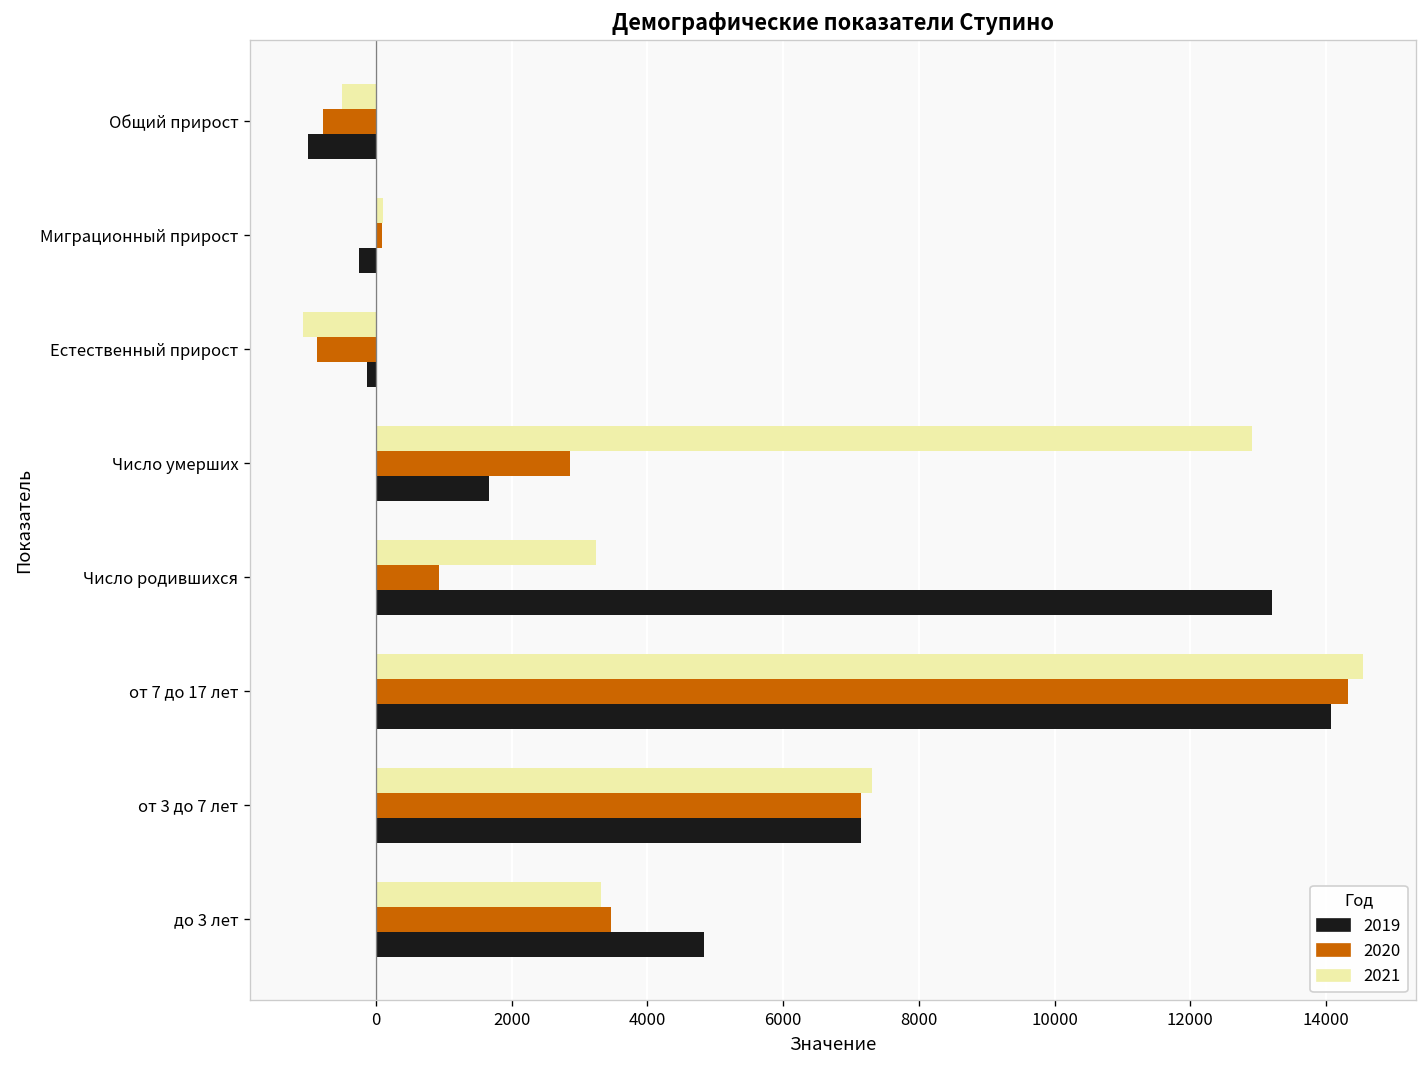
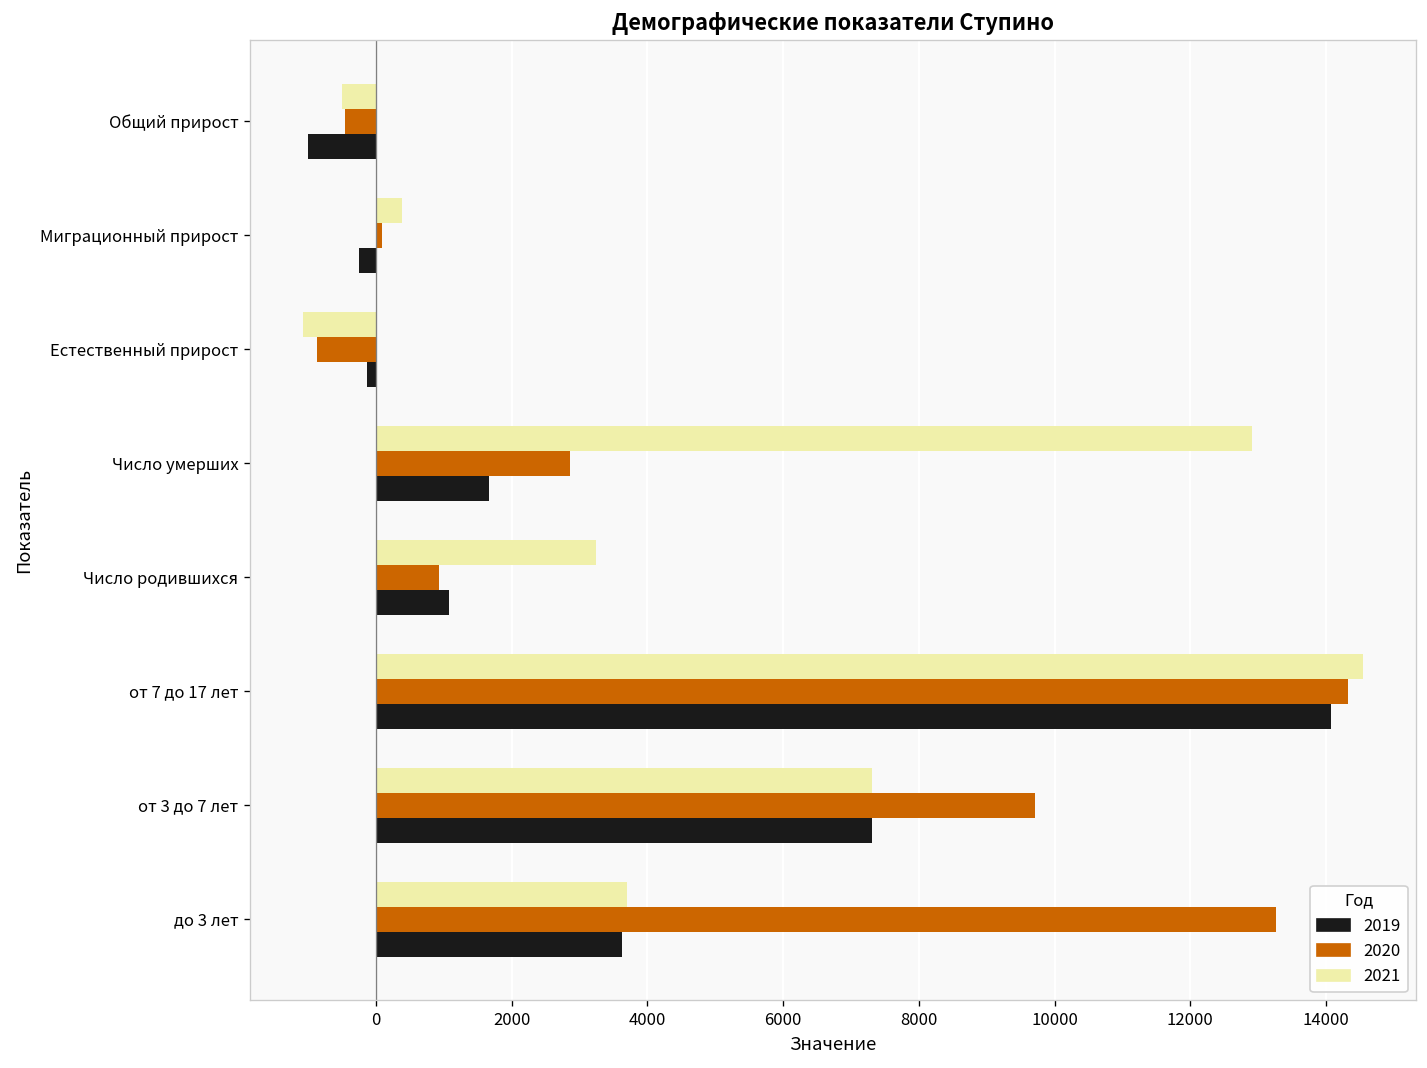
  {
    "2019": {
      "Общий прирост": -1000,
      "Миграционный прирост": -300,
      "Естественный прирост": -100,
      "Число умерших": 1700,
-     "Число родившихся": 13200,
+     "Число родившихся": 1100,
      "от 7 до 17 лет": 14100,
-     "от 3 до 7 лет": 7100,
-     "до 3 лет": 4800
+     "от 3 до 7 лет": 7300,
+     "до 3 лет": 3600
    },
    "2020": {
-     "Общий прирост": -800,
+     "Общий прирост": -500,
      "Миграционный прирост": 100,
      "Естественный прирост": -900,
      "Число умерших": 2900,
      "Число родившихся": 900,
      "от 7 до 17 лет": 14300,
-     "от 3 до 7 лет": 7100,
-     "до 3 лет": 3500
+     "от 3 до 7 лет": 9700,
+     "до 3 лет": 13300
    },
    "2021": {
      "Общий прирост": -500,
-     "Миграционный прирост": 100,
+     "Миграционный прирост": 400,
      "Естественный прирост": -1100,
      "Число умерших": 12900,
      "Число родившихся": 3200,
      "от 7 до 17 лет": 14500,
      "от 3 до 7 лет": 7300,
-     "до 3 лет": 3300
+     "до 3 лет": 3700
    }
  }
